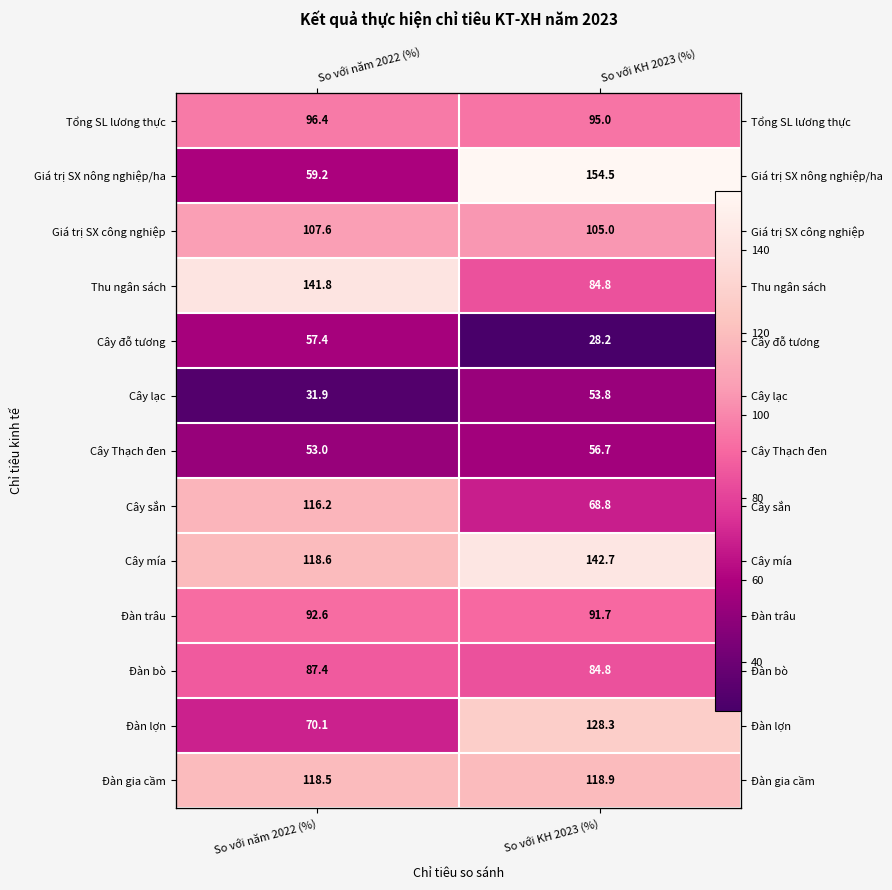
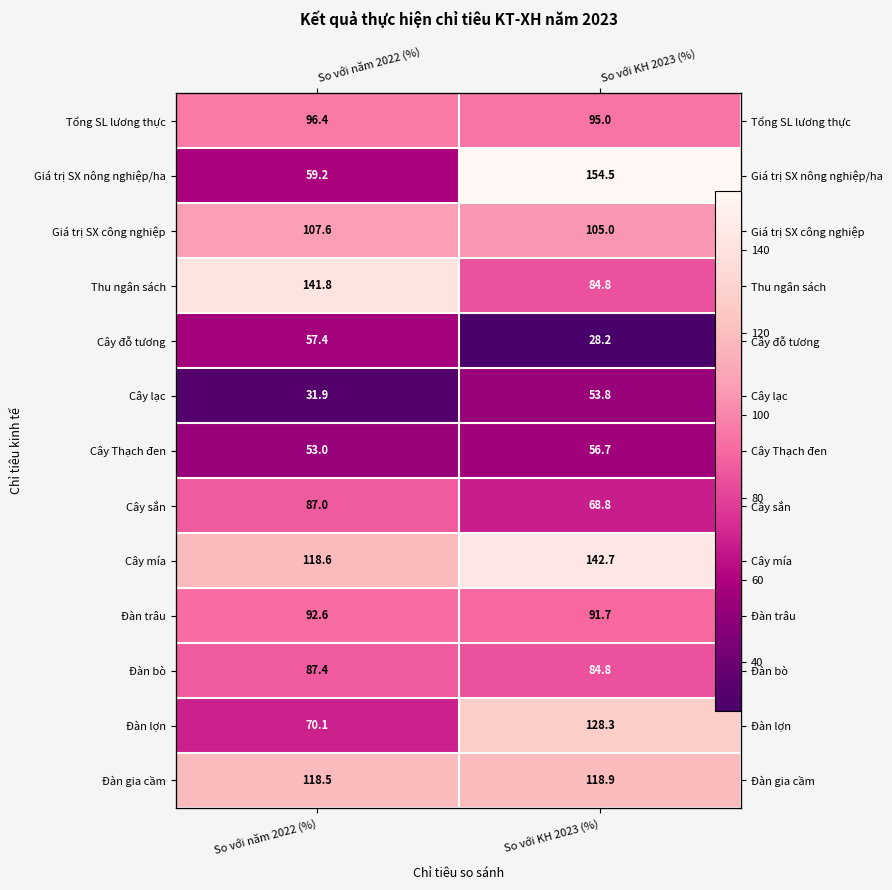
  {
    "Tổng SL lương thực": {
      "So với năm 2022 (%)": 96.4,
      "So với KH 2023 (%)": 95.0
    },
    "Giá trị SX nông nghiệp/ha": {
      "So với năm 2022 (%)": 59.2,
      "So với KH 2023 (%)": 154.5
    },
    "Giá trị SX công nghiệp": {
      "So với năm 2022 (%)": 107.6,
      "So với KH 2023 (%)": 105.0
    },
    "Thu ngân sách": {
      "So với năm 2022 (%)": 141.8,
      "So với KH 2023 (%)": 84.8
    },
    "Cây đỗ tương": {
      "So với năm 2022 (%)": 57.4,
      "So với KH 2023 (%)": 28.2
    },
    "Cây lạc": {
      "So với năm 2022 (%)": 31.9,
      "So với KH 2023 (%)": 53.8
    },
    "Cây Thạch đen": {
      "So với năm 2022 (%)": 53.0,
      "So với KH 2023 (%)": 56.7
    },
    "Cây sắn": {
-     "So với năm 2022 (%)": 116.2,
+     "So với năm 2022 (%)": 87.0,
      "So với KH 2023 (%)": 68.8
    },
    "Cây mía": {
      "So với năm 2022 (%)": 118.6,
      "So với KH 2023 (%)": 142.7
    },
    "Đàn trâu": {
      "So với năm 2022 (%)": 92.6,
      "So với KH 2023 (%)": 91.7
    },
    "Đàn bò": {
      "So với năm 2022 (%)": 87.4,
      "So với KH 2023 (%)": 84.8
    },
    "Đàn lợn": {
      "So với năm 2022 (%)": 70.1,
      "So với KH 2023 (%)": 128.3
    },
    "Đàn gia cầm": {
      "So với năm 2022 (%)": 118.5,
      "So với KH 2023 (%)": 118.9
    }
  }
